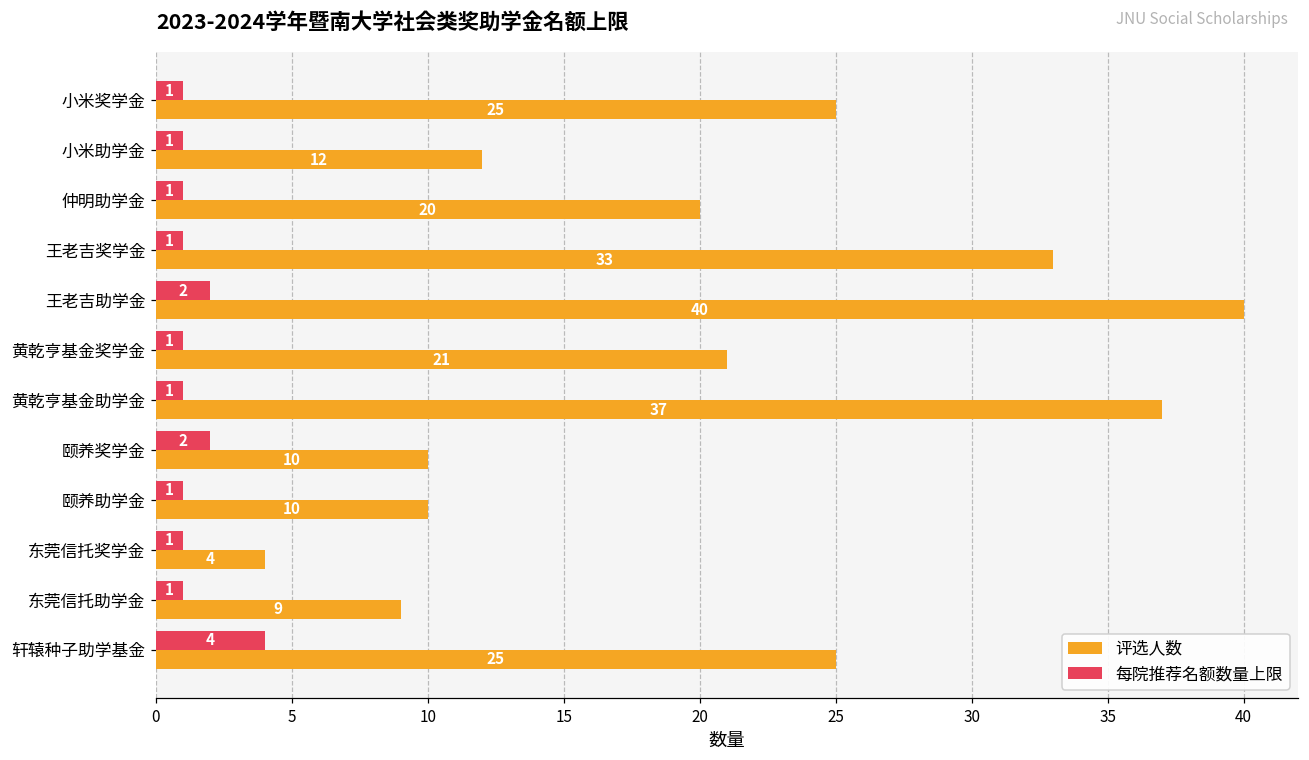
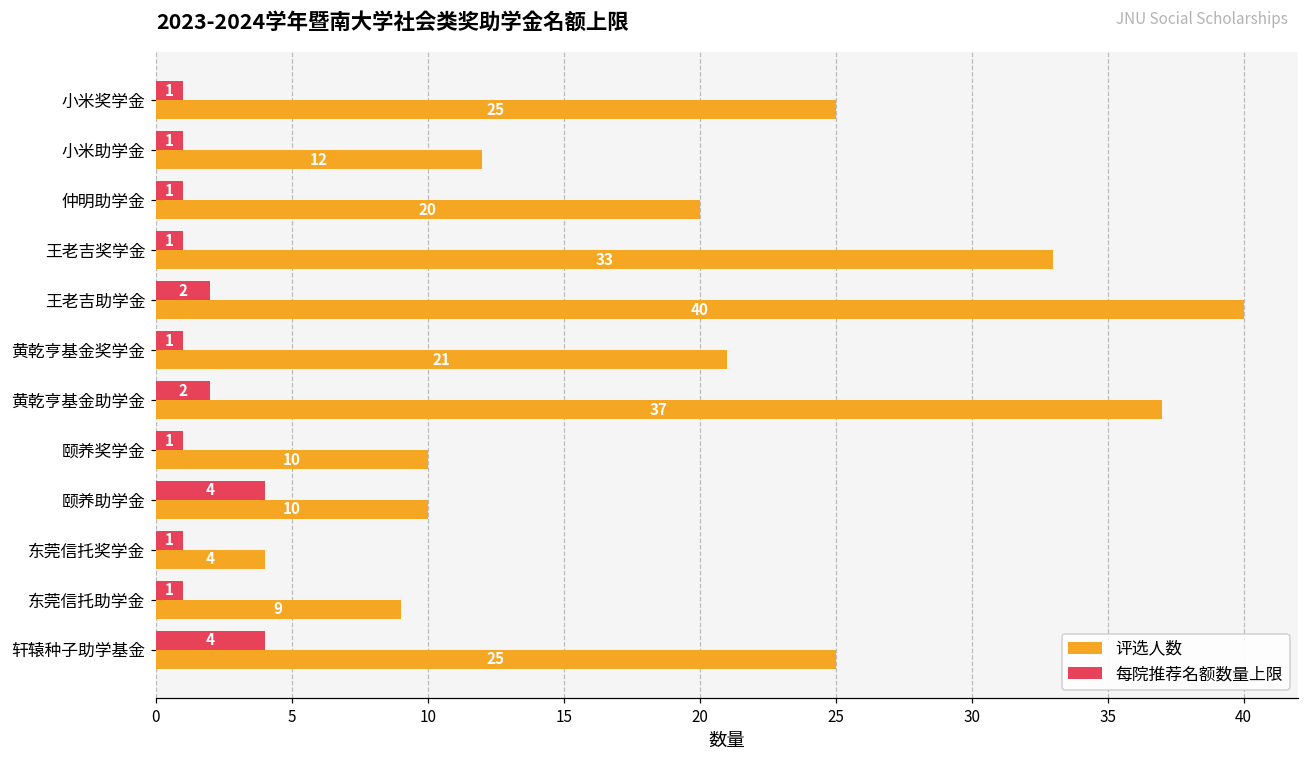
  {
    "评选人数": {
      "小米奖学金": 25,
      "小米助学金": 12,
      "仲明助学金": 20,
      "王老吉奖学金": 33,
      "王老吉助学金": 40,
      "黄乾亨基金奖学金": 21,
      "黄乾亨基金助学金": 37,
      "颐养奖学金": 10,
      "颐养助学金": 10,
      "东莞信托奖学金": 4,
      "东莞信托助学金": 9,
      "轩辕种子助学基金": 25
    },
    "每院推荐名额数量上限": {
      "小米奖学金": 1,
      "小米助学金": 1,
      "仲明助学金": 1,
      "王老吉奖学金": 1,
      "王老吉助学金": 2,
      "黄乾亨基金奖学金": 1,
-     "黄乾亨基金助学金": 1,
-     "颐养奖学金": 2,
-     "颐养助学金": 1,
+     "黄乾亨基金助学金": 2,
+     "颐养奖学金": 1,
+     "颐养助学金": 4,
      "东莞信托奖学金": 1,
      "东莞信托助学金": 1,
      "轩辕种子助学基金": 4
    }
  }
